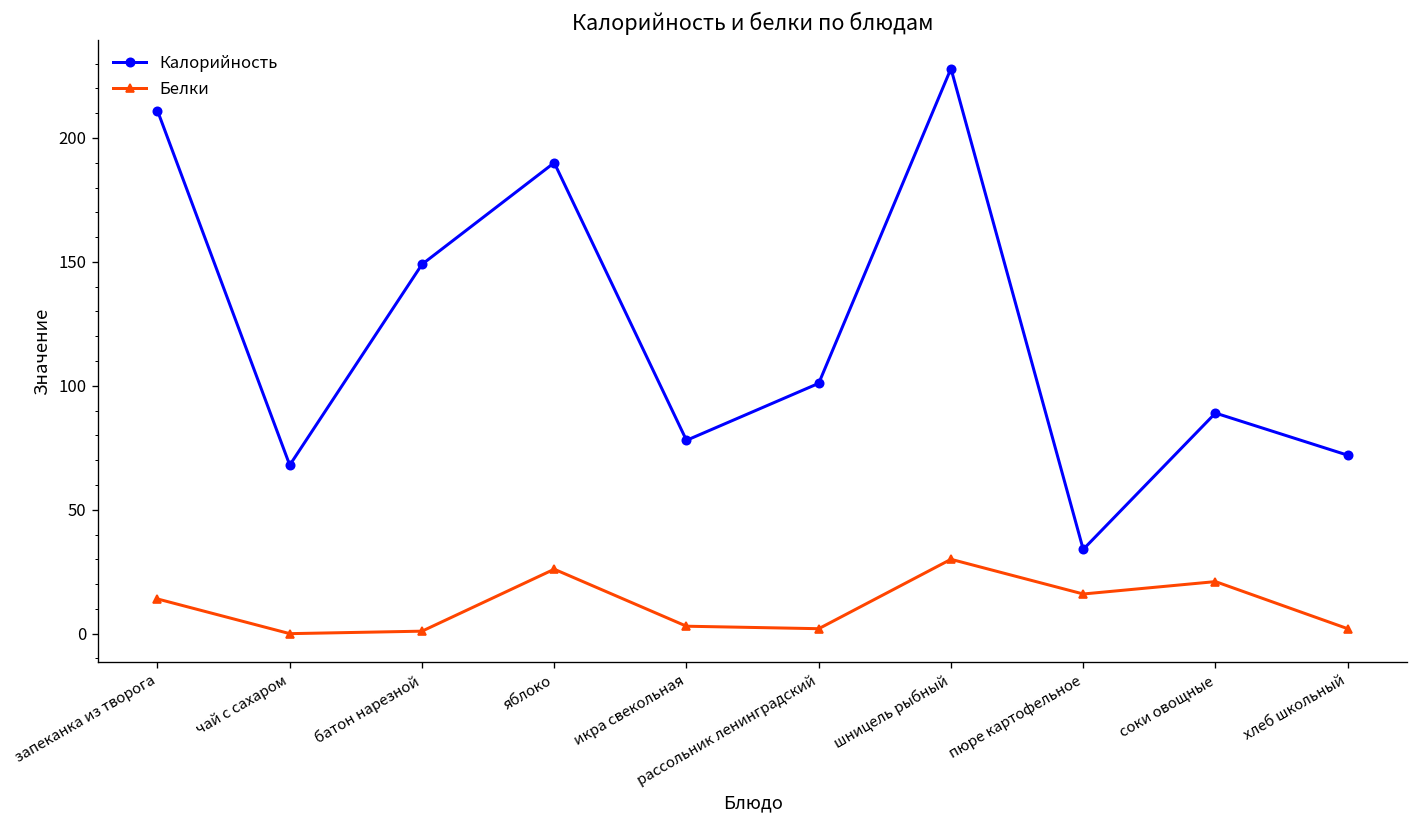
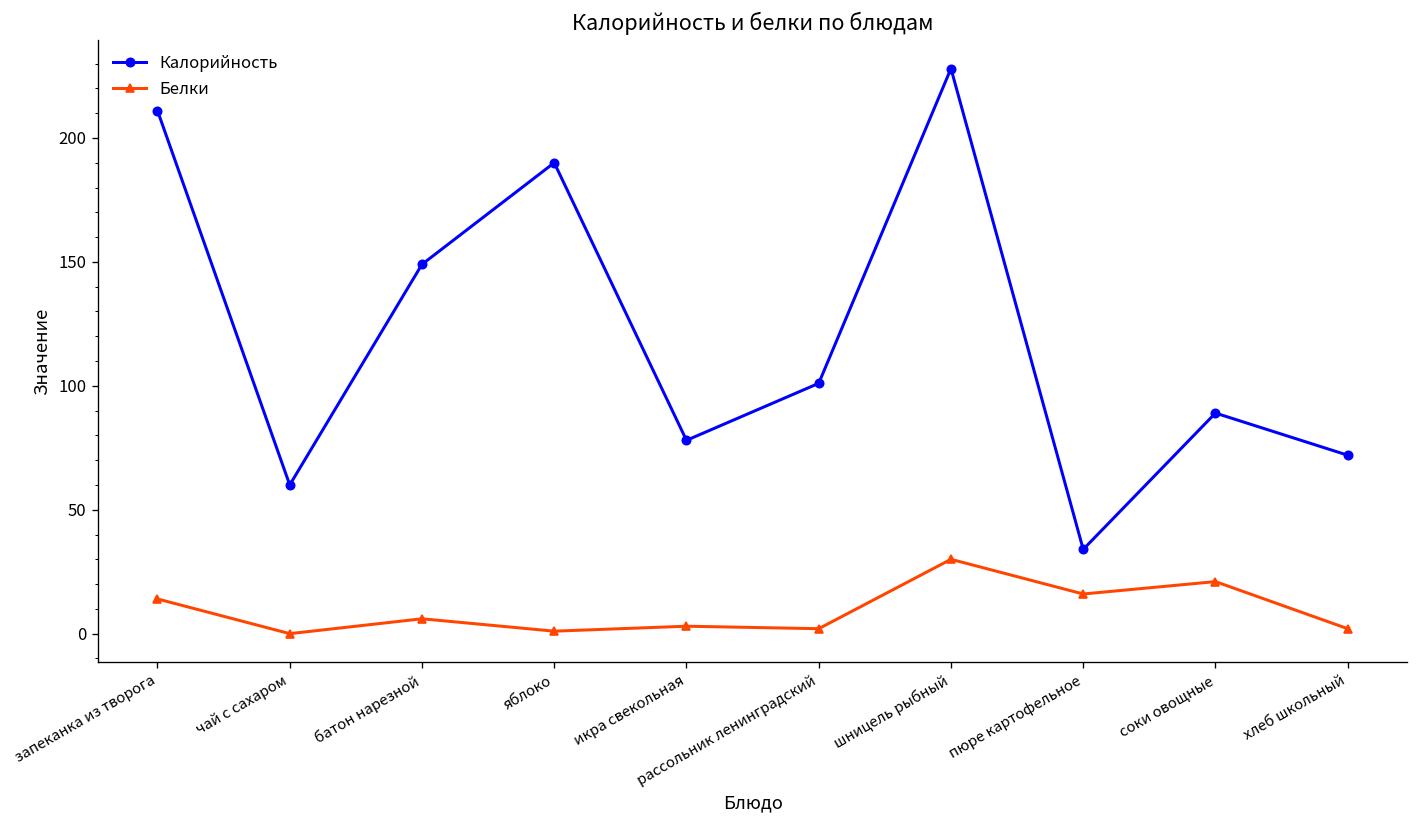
  {
    "Калорийность": {
      "запеканка из творога": 211,
-     "чай с сахаром": 68,
+     "чай с сахаром": 60,
      "батон нарезной": 149,
      "яблоко": 190,
      "икра свекольная": 78,
      "рассольник ленинградский": 101,
      "шницель рыбный": 228,
      "пюре картофельное": 34,
      "соки овощные": 89,
      "хлеб школьный": 72
    },
    "Белки": {
      "запеканка из творога": 14,
      "чай с сахаром": 0,
-     "батон нарезной": 1,
-     "яблоко": 26,
+     "батон нарезной": 6,
+     "яблоко": 1,
      "икра свекольная": 3,
      "рассольник ленинградский": 2,
      "шницель рыбный": 30,
      "пюре картофельное": 16,
      "соки овощные": 21,
      "хлеб школьный": 2
    }
  }
